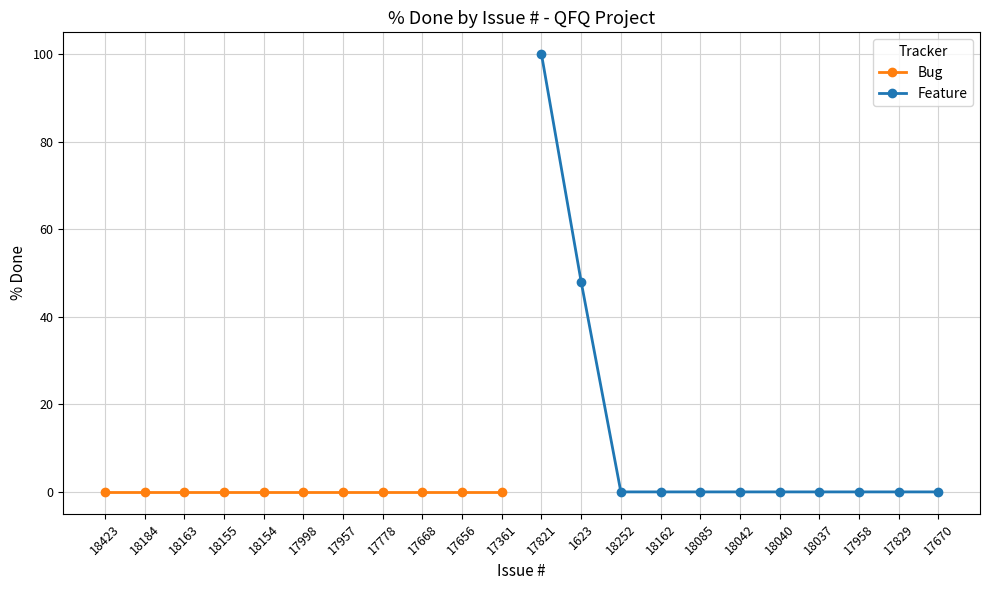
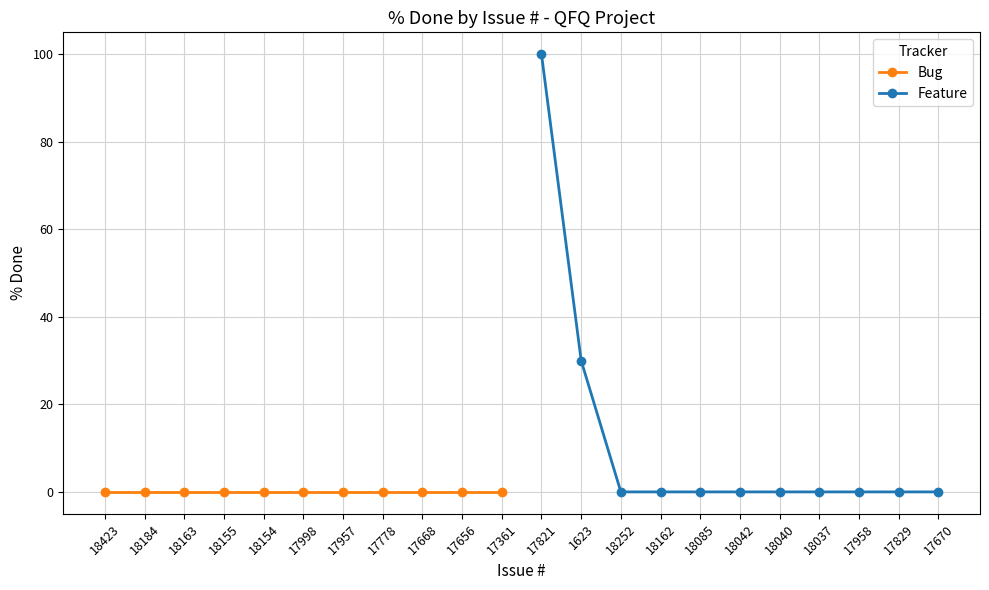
  {
    "Bug": {
      "18423": 0,
      "18184": 0,
      "18163": 0,
      "18155": 0,
      "18154": 0,
      "17998": 0,
      "17957": 0,
      "17778": 0,
      "17668": 0,
      "17656": 0,
      "17361": 0
    },
    "Feature": {
      "17821": 100,
-     "1623": 48,
+     "1623": 30,
      "18252": 0,
      "18162": 0,
      "18085": 0,
      "18042": 0,
      "18040": 0,
      "18037": 0,
      "17958": 0,
      "17829": 0,
      "17670": 0
    }
  }
